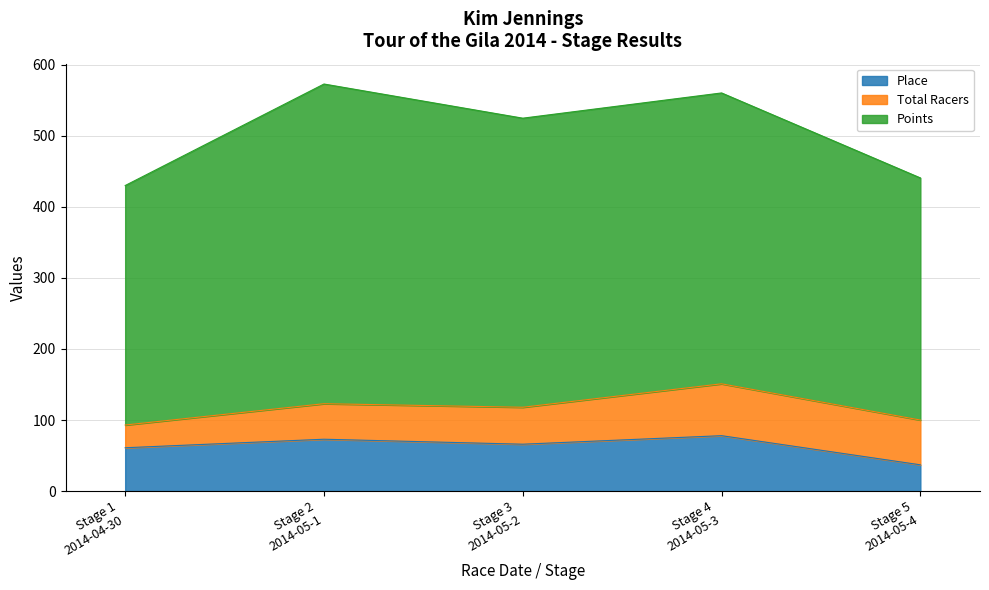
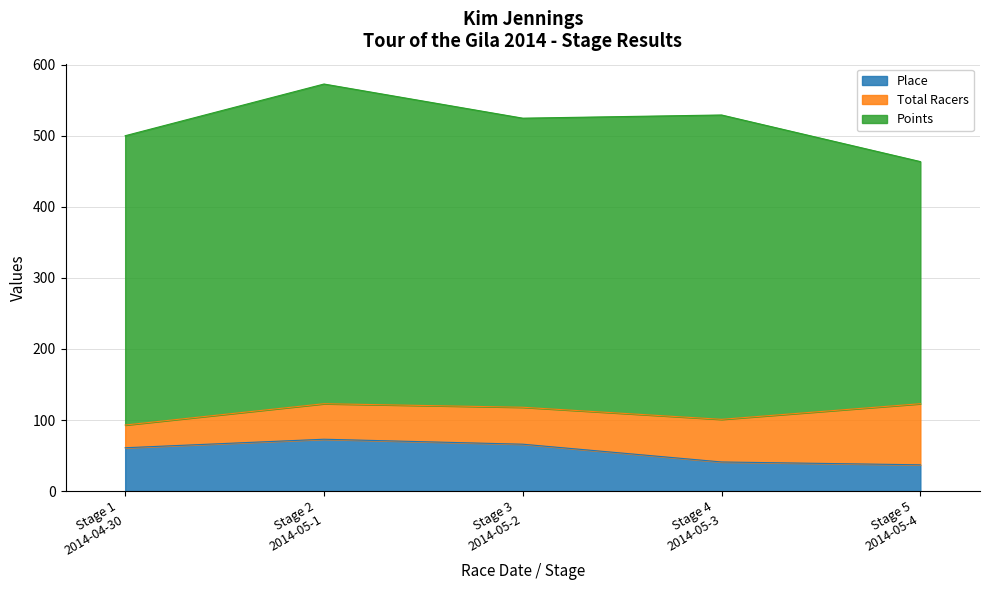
  {
    "Place": {
      "Stage 1 2014-04-30": 60,
      "Stage 2 2014-05-1": 70,
      "Stage 3 2014-05-2": 70,
-     "Stage 4 2014-05-3": 80,
+     "Stage 4 2014-05-3": 40,
      "Stage 5 2014-05-4": 40
    },
    "Total Racers": {
      "Stage 1 2014-04-30": 30,
      "Stage 2 2014-05-1": 50,
      "Stage 3 2014-05-2": 50,
-     "Stage 4 2014-05-3": 70,
-     "Stage 5 2014-05-4": 60
+     "Stage 4 2014-05-3": 60,
+     "Stage 5 2014-05-4": 90
    },
    "Points": {
-     "Stage 1 2014-04-30": 340,
+     "Stage 1 2014-04-30": 410,
      "Stage 2 2014-05-1": 450,
      "Stage 3 2014-05-2": 410,
-     "Stage 4 2014-05-3": 410,
+     "Stage 4 2014-05-3": 430,
      "Stage 5 2014-05-4": 340
    }
  }
